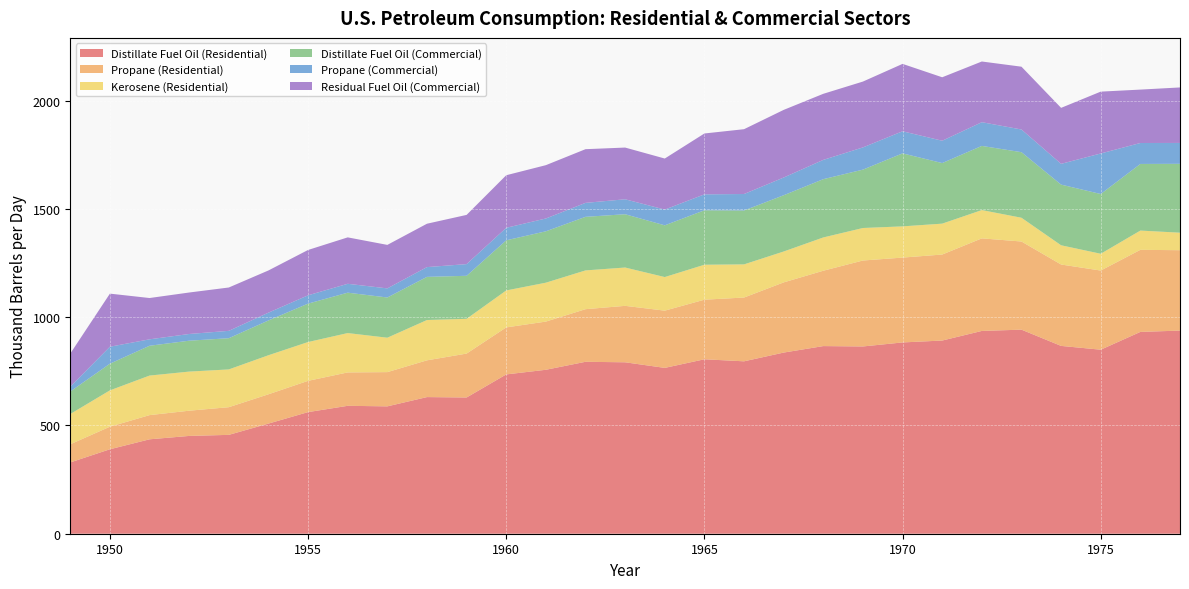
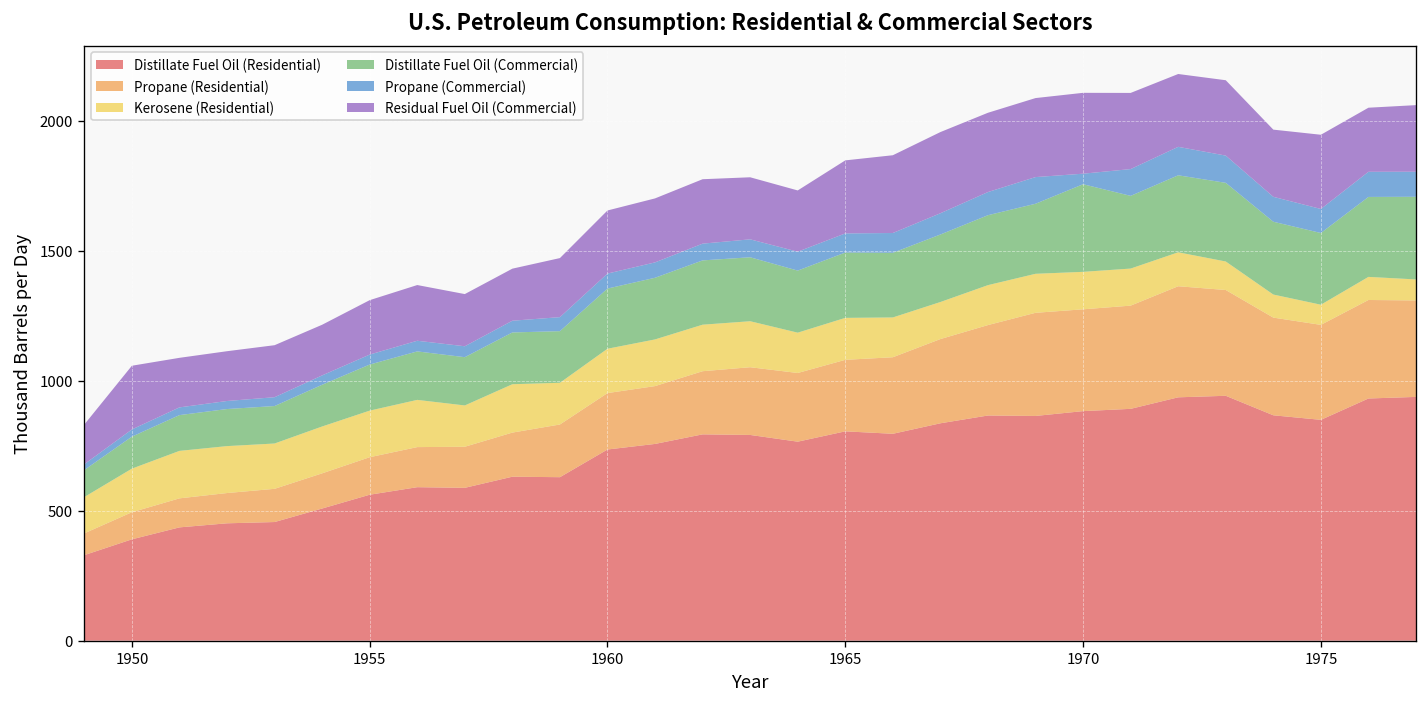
  {
    "Distillate Fuel Oil (Residential)": {
      "1950": 390,
      "1955": 560,
      "1960": 740,
      "1965": 810,
      "1970": 880,
      "1975": 850
    },
    "Distillate Fuel Oil (Commercial)": {
      "1950": 120,
      "1955": 180,
      "1960": 230,
      "1965": 250,
      "1970": 340,
      "1975": 280
    },
    "Propane (Commercial)": {
-     "1950": 80,
+     "1950": 30,
      "1955": 40,
      "1960": 60,
      "1965": 70,
-     "1970": 100,
-     "1975": 190
+     "1970": 40,
+     "1975": 90
    },
    "Residual Fuel Oil (Commercial)": {
      "1950": 250,
      "1955": 210,
      "1960": 240,
      "1965": 280,
      "1970": 310,
      "1975": 290
    }
  }
